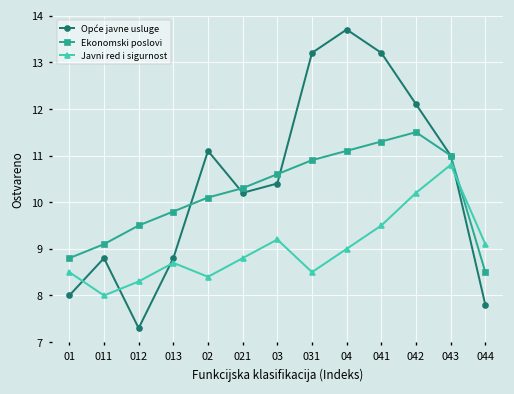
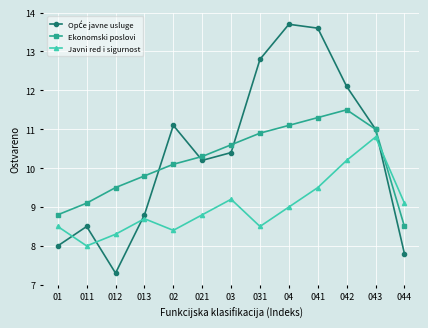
  {
    "Opće javne usluge": {
      "01": 8.0,
-     "011": 8.8,
+     "011": 8.5,
      "012": 7.3,
      "013": 8.8,
      "02": 11.1,
      "021": 10.2,
      "03": 10.4,
-     "031": 13.2,
+     "031": 12.8,
      "04": 13.7,
-     "041": 13.2,
+     "041": 13.6,
      "042": 12.1,
      "044": 7.8
    }
  }
